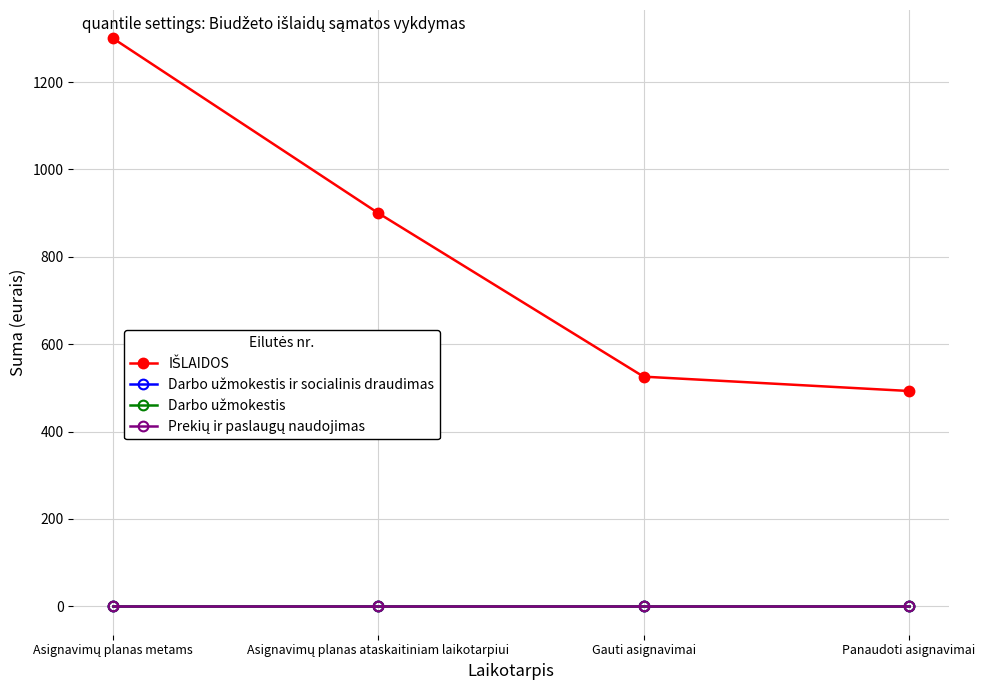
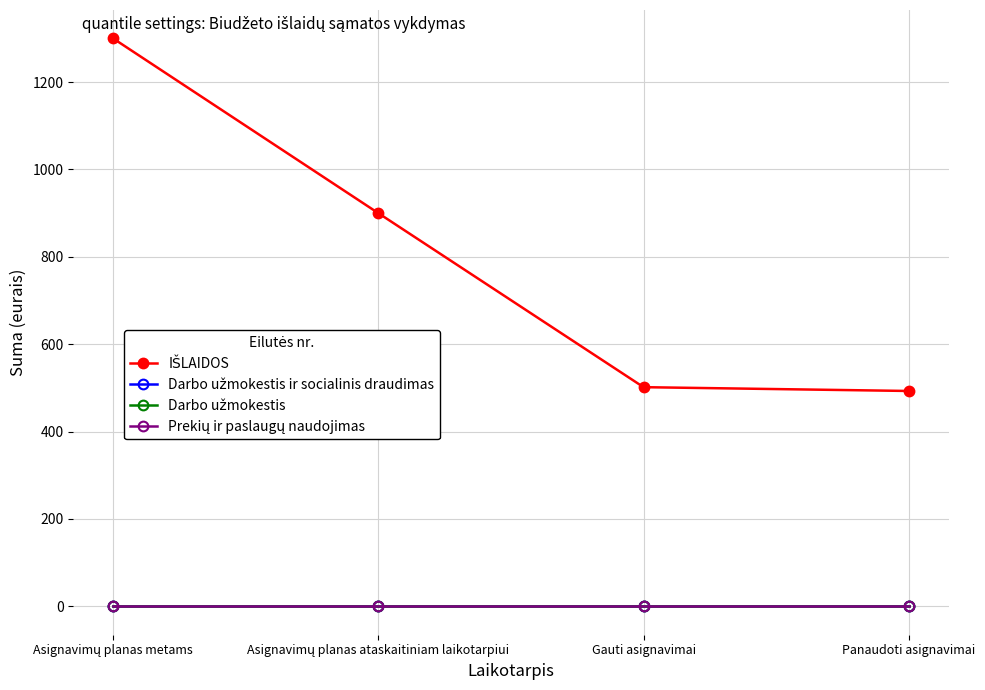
  {
    "IŠLAIDOS": {
      "Asignavimų planas metams": 1300,
      "Asignavimų planas ataskaitiniam laikotarpiui": 900,
-     "Gauti asignavimai": 530,
+     "Gauti asignavimai": 500,
      "Panaudoti asignavimai": 490
    },
    "Prekių ir paslaugų naudojimas": {
      "Asignavimų planas metams": 0,
      "Asignavimų planas ataskaitiniam laikotarpiui": 0,
      "Gauti asignavimai": 0,
      "Panaudoti asignavimai": 0
    }
  }
